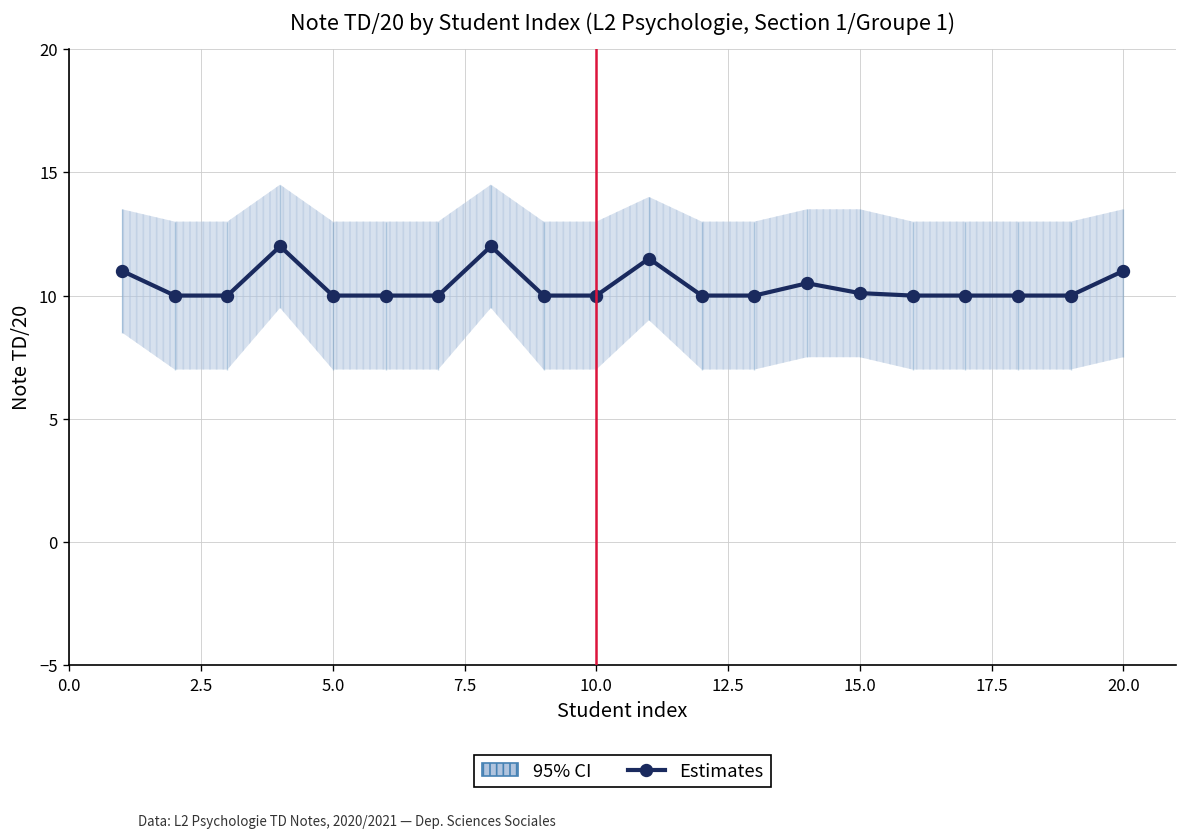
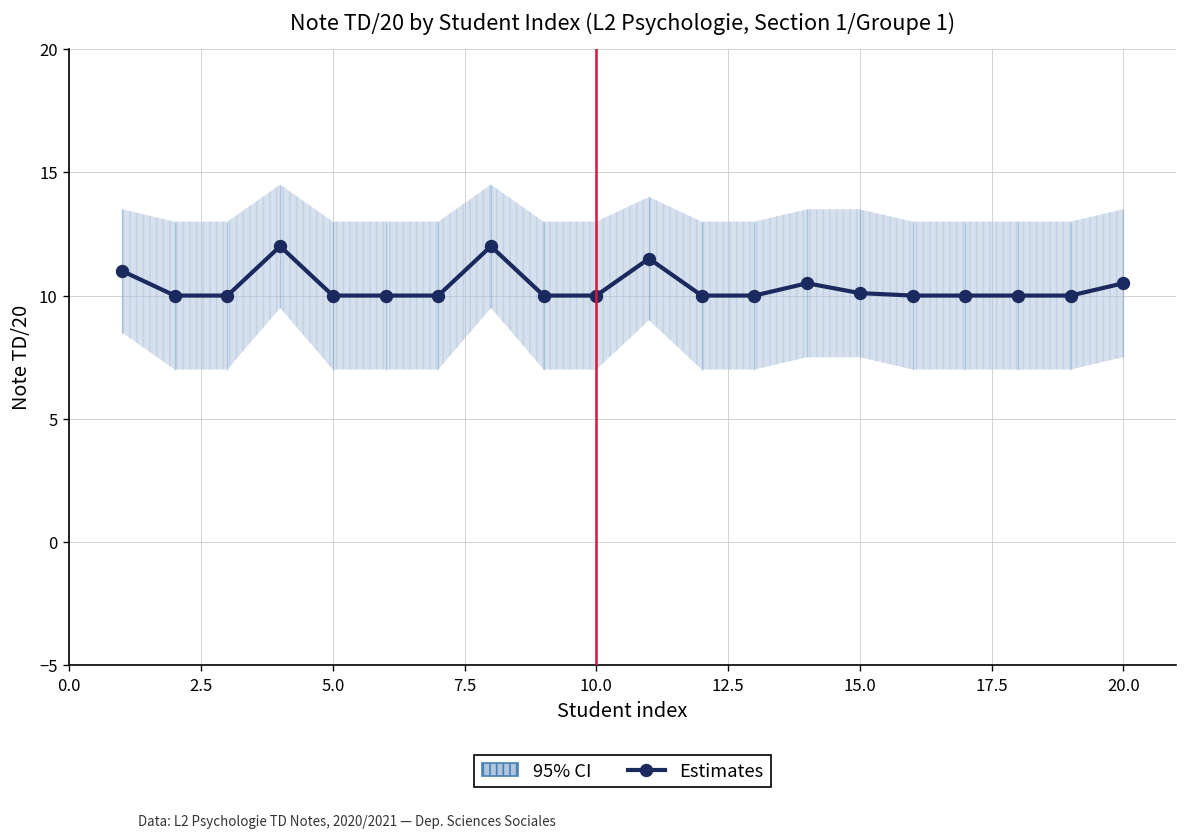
  {
    "Estimates": {
      "5.0": 10.0,
      "10.0": 10.0,
      "15.0": 10.1,
-     "20.0": 11.0
+     "20.0": 10.5
    }
  }
